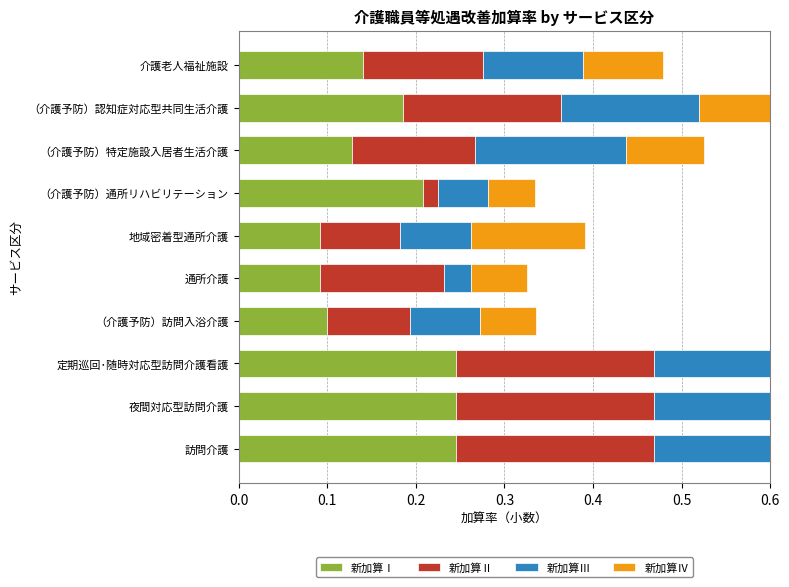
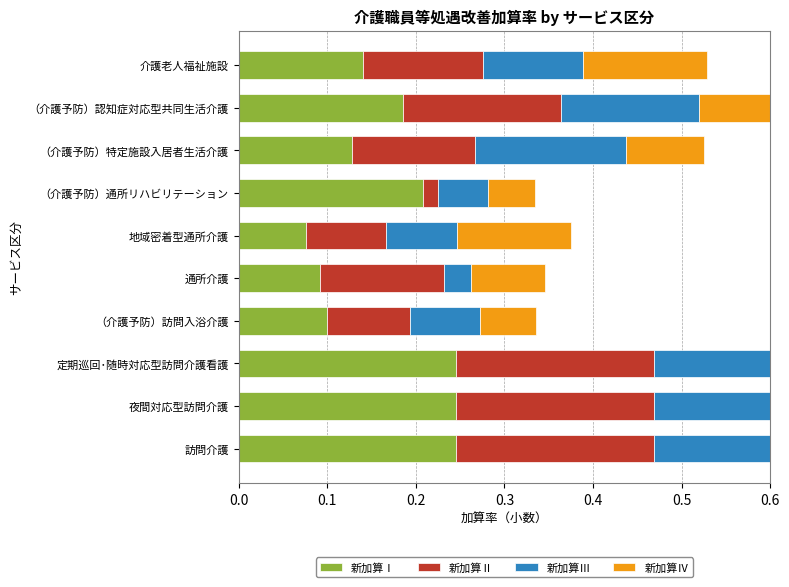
  {
    "新加算Ⅰ": {
      "介護老人福祉施設": 0.14,
      "（介護予防）認知症対応型共同生活介護": 0.19,
      "（介護予防）特定施設入居者生活介護": 0.13,
      "（介護予防）通所リハビリテーション": 0.21,
-     "地域密着型通所介護": 0.09,
+     "地域密着型通所介護": 0.08,
      "通所介護": 0.09,
      "（介護予防）訪問入浴介護": 0.10,
      "定期巡回･随時対応型訪問介護看護": 0.25,
      "夜間対応型訪問介護": 0.25,
      "訪問介護": 0.25
    },
    "新加算Ⅱ": {
      "介護老人福祉施設": 0.14,
      "（介護予防）認知症対応型共同生活介護": 0.18,
      "（介護予防）特定施設入居者生活介護": 0.14,
      "（介護予防）通所リハビリテーション": 0.02,
      "地域密着型通所介護": 0.09,
      "通所介護": 0.14,
      "（介護予防）訪問入浴介護": 0.09,
      "定期巡回･随時対応型訪問介護看護": 0.22,
      "夜間対応型訪問介護": 0.22,
      "訪問介護": 0.22
    },
    "新加算Ⅲ": {
      "介護老人福祉施設": 0.11,
      "（介護予防）認知症対応型共同生活介護": 0.16,
      "（介護予防）特定施設入居者生活介護": 0.17,
      "（介護予防）通所リハビリテーション": 0.06,
      "地域密着型通所介護": 0.08,
      "通所介護": 0.03,
      "（介護予防）訪問入浴介護": 0.08
    },
    "新加算Ⅳ": {
-     "介護老人福祉施設": 0.09,
+     "介護老人福祉施設": 0.14,
      "（介護予防）特定施設入居者生活介護": 0.09,
      "（介護予防）通所リハビリテーション": 0.05,
      "地域密着型通所介護": 0.13,
-     "通所介護": 0.06,
+     "通所介護": 0.08,
      "（介護予防）訪問入浴介護": 0.06
    }
  }
